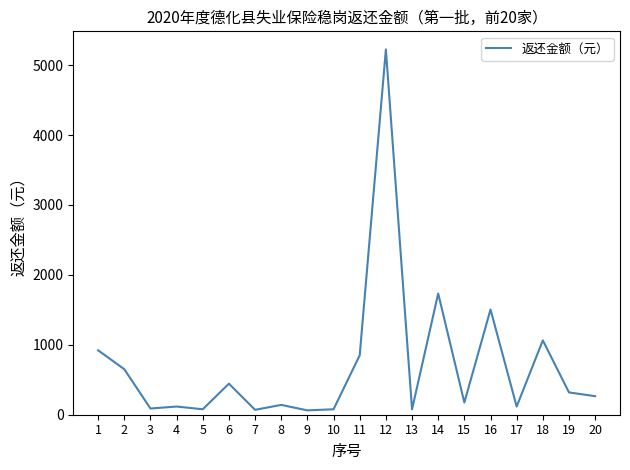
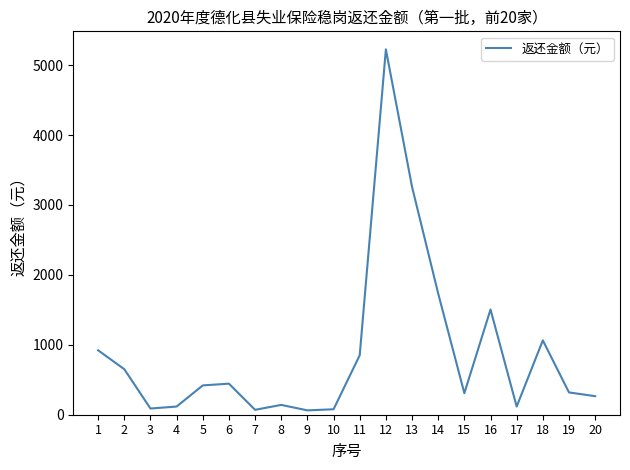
  {
    "1": 900,
    "2": 700,
    "3": 100,
    "4": 100,
-   "5": 100,
+   "5": 400,
    "6": 400,
    "7": 100,
    "8": 100,
    "9": 100,
    "10": 100,
    "11": 900,
    "12": 5200,
-   "13": 100,
+   "13": 3300,
    "14": 1700,
-   "15": 200,
+   "15": 300,
    "16": 1500,
    "17": 100,
    "18": 1100,
    "19": 300,
    "20": 300
  }
